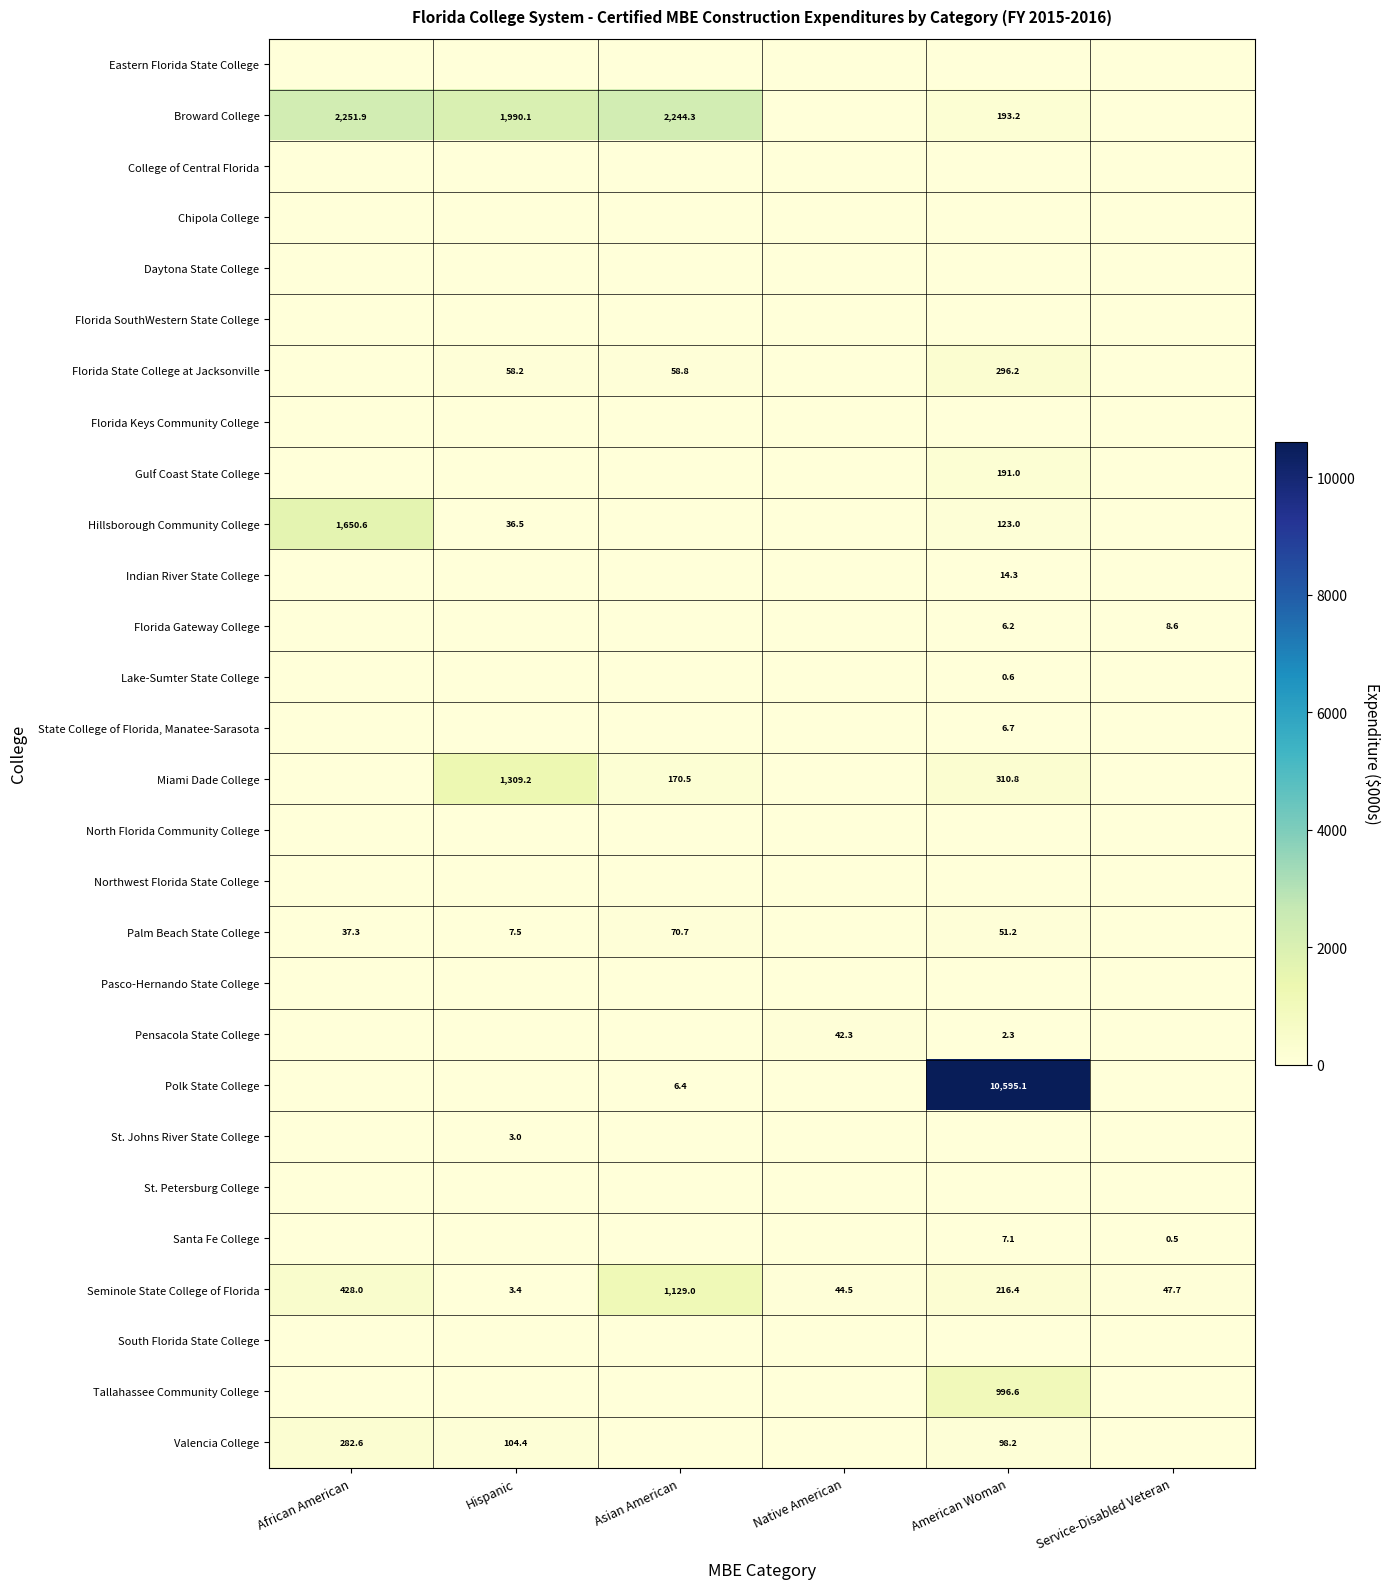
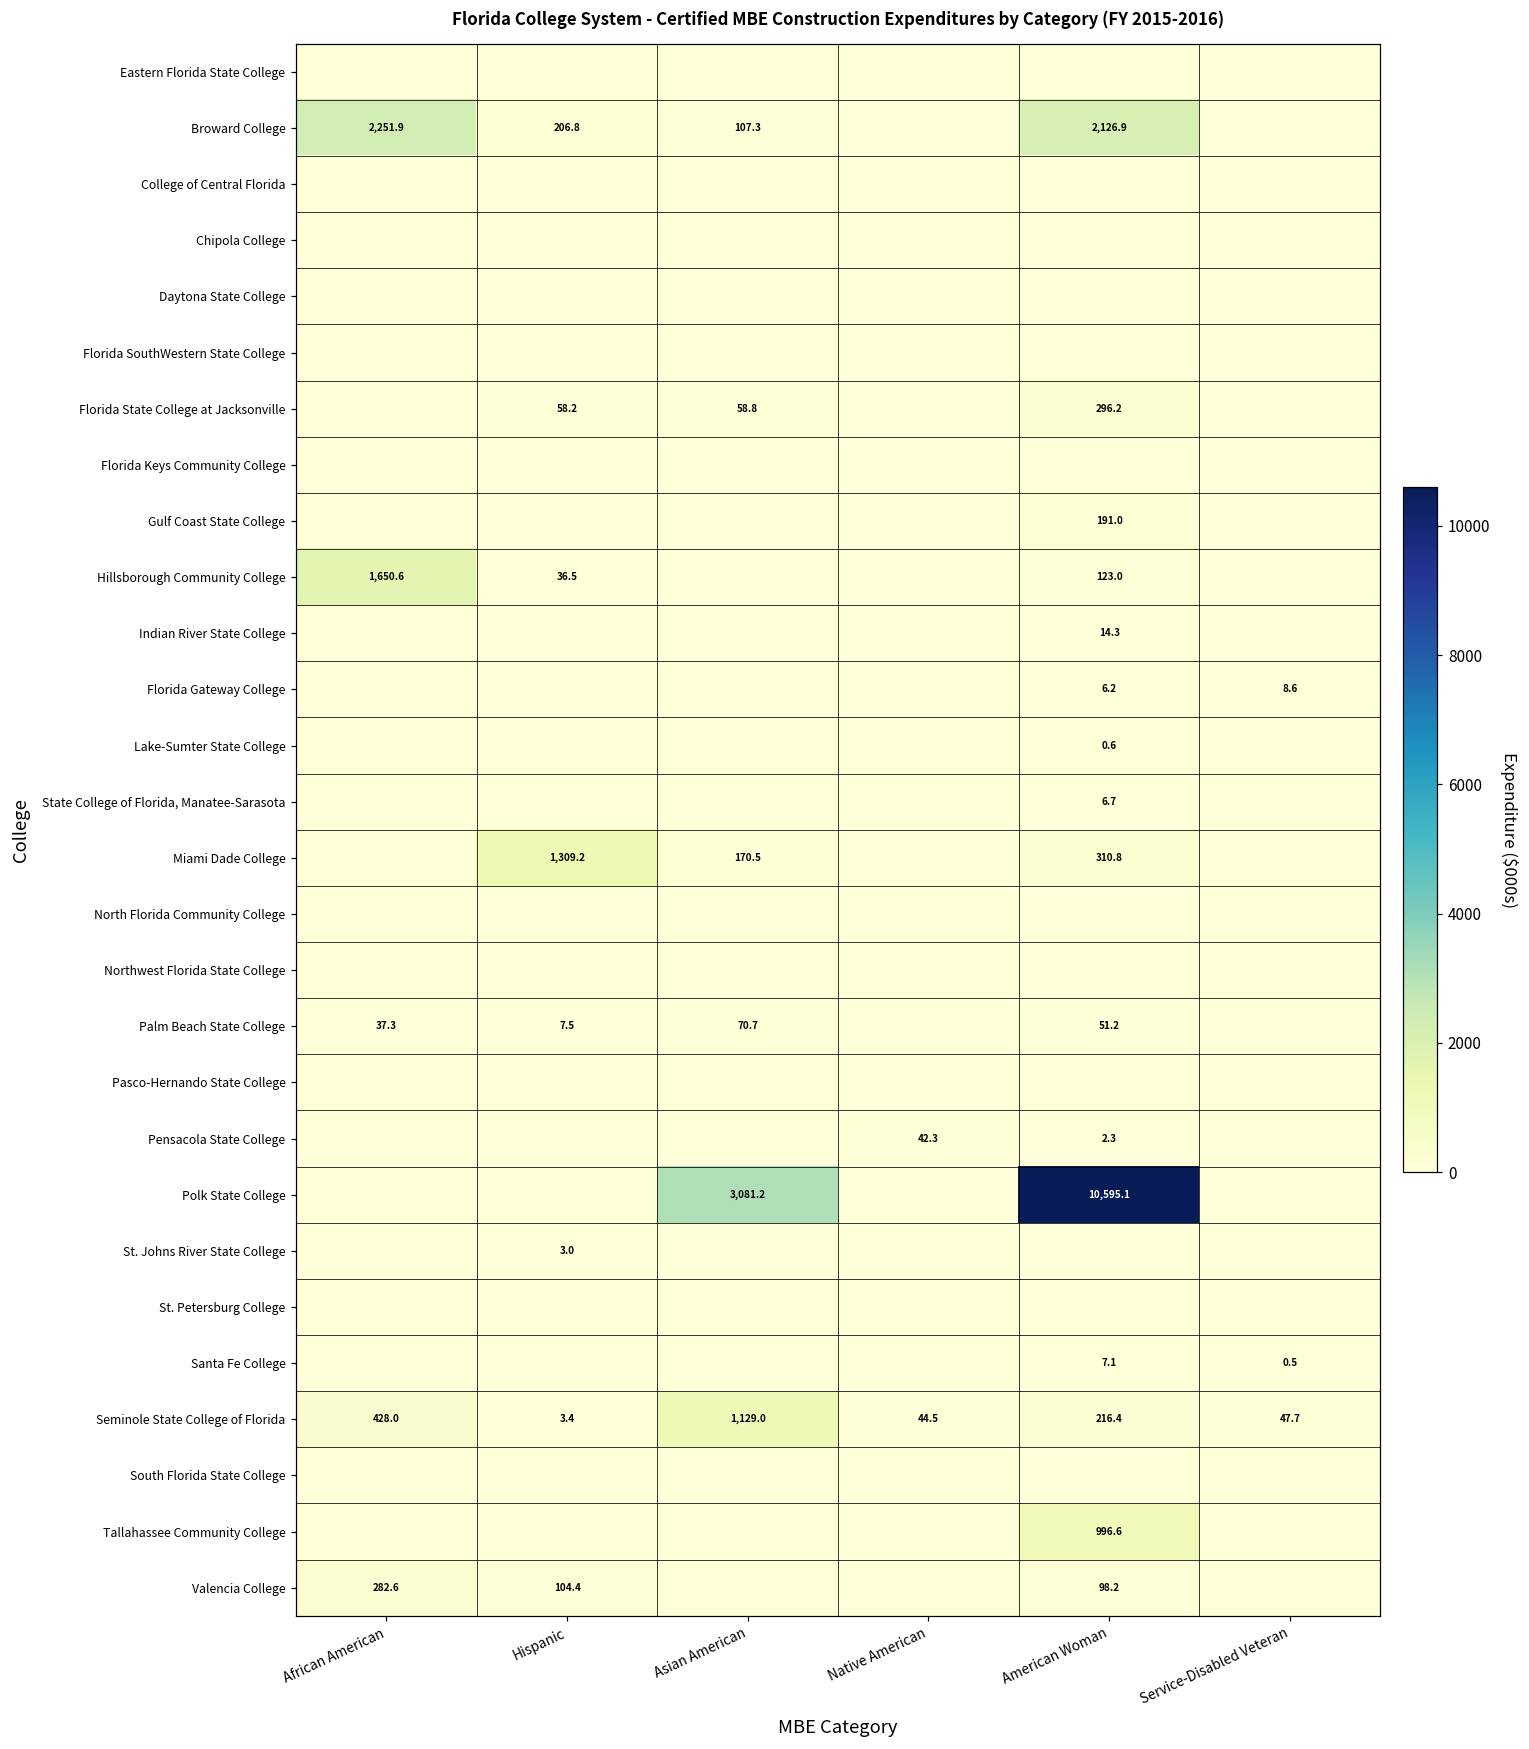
  {
    "Broward College": {
      "African American": "2,251.9",
-     "Hispanic": "1,990.1",
-     "Asian American": "2,244.3",
-     "American Woman": "193.2"
+     "Hispanic": "206.8",
+     "Asian American": "107.3",
+     "American Woman": "2,126.9"
    },
    "Florida State College at Jacksonville": {
      "Hispanic": "58.2",
      "Asian American": "58.8",
      "American Woman": "296.2"
    },
    "Gulf Coast State College": {
      "American Woman": "191.0"
    },
    "Hillsborough Community College": {
      "African American": "1,650.6",
      "Hispanic": "36.5",
      "American Woman": "123.0"
    },
    "Indian River State College": {
      "American Woman": "14.3"
    },
    "Florida Gateway College": {
      "American Woman": "6.2",
      "Service-Disabled Veteran": "8.6"
    },
    "Lake-Sumter State College": {
      "American Woman": "0.6"
    },
    "State College of Florida, Manatee-Sarasota": {
      "American Woman": "6.7"
    },
    "Miami Dade College": {
      "Hispanic": "1,309.2",
      "Asian American": "170.5",
      "American Woman": "310.8"
    },
    "Palm Beach State College": {
      "African American": "37.3",
      "Hispanic": "7.5",
      "Asian American": "70.7",
      "American Woman": "51.2"
    },
    "Pensacola State College": {
      "Native American": "42.3",
      "American Woman": "2.3"
    },
    "Polk State College": {
-     "Asian American": "6.4",
+     "Asian American": "3,081.2",
      "American Woman": "10,595.1"
    },
    "St. Johns River State College": {
      "Hispanic": "3.0"
    },
    "Santa Fe College": {
      "American Woman": "7.1",
      "Service-Disabled Veteran": "0.5"
    },
    "Seminole State College of Florida": {
      "African American": "428.0",
      "Hispanic": "3.4",
      "Asian American": "1,129.0",
      "Native American": "44.5",
      "American Woman": "216.4",
      "Service-Disabled Veteran": "47.7"
    },
    "Tallahassee Community College": {
      "American Woman": "996.6"
    },
    "Valencia College": {
      "African American": "282.6",
      "Hispanic": "104.4",
      "American Woman": "98.2"
    }
  }
